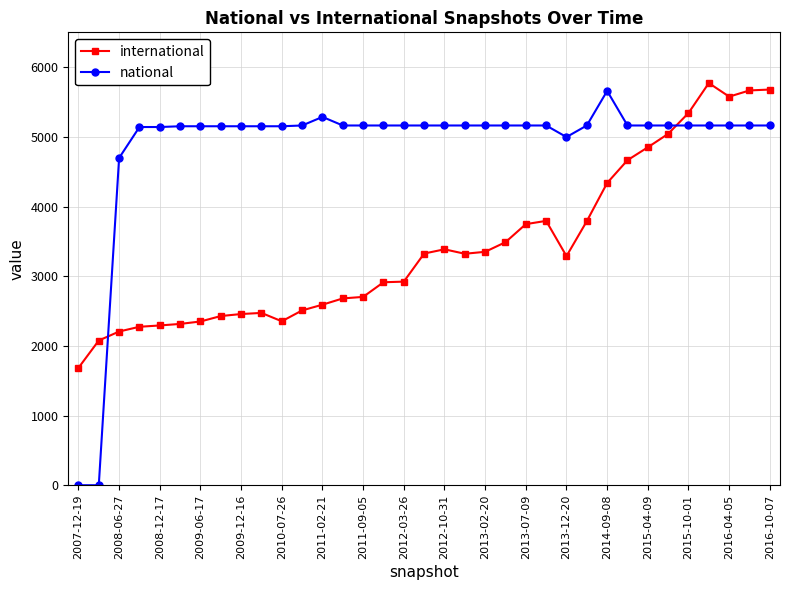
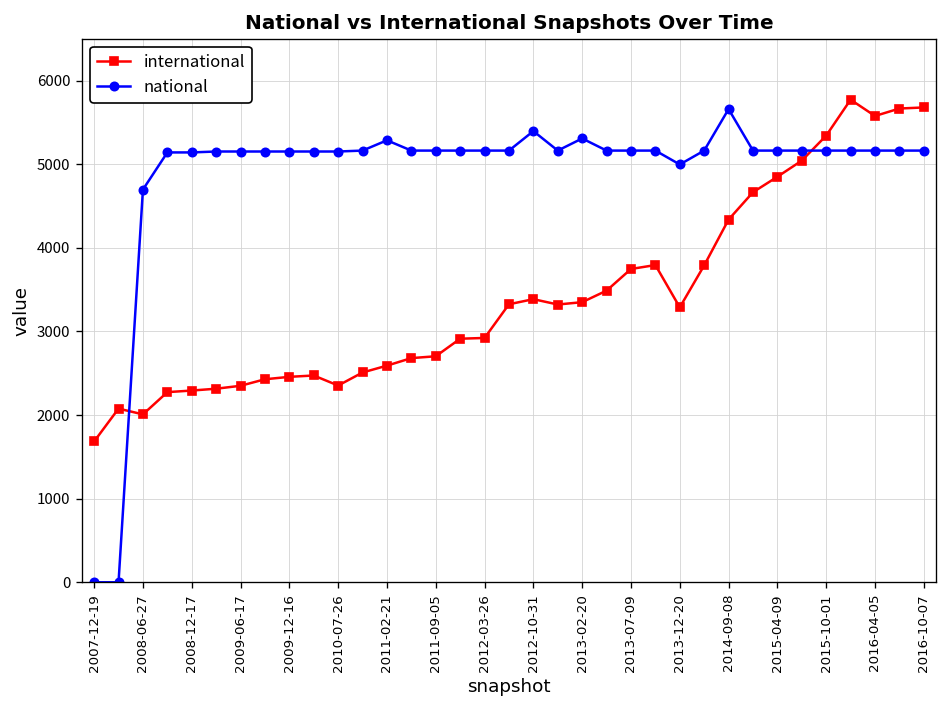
  {
    "international": {
      "2007-12-19": 1700,
-     "2008-06-27": 2200,
+     "2008-06-27": 2000,
      "2008-12-17": 2300,
      "2009-06-17": 2400,
      "2009-12-16": 2500,
      "2010-07-26": 2400,
      "2011-02-21": 2600,
      "2011-09-05": 2700,
      "2012-03-26": 2900,
      "2012-10-31": 3400,
      "2013-02-20": 3400,
      "2013-07-09": 3700,
      "2013-12-20": 3300,
      "2014-09-08": 4300,
      "2015-04-09": 4900,
      "2015-10-01": 5300,
      "2016-04-05": 5600,
      "2016-10-07": 5700
    },
    "national": {
      "2007-12-19": 0,
      "2008-06-27": 4700,
      "2008-12-17": 5100,
      "2009-06-17": 5200,
      "2009-12-16": 5200,
      "2010-07-26": 5200,
      "2011-02-21": 5300,
      "2011-09-05": 5200,
      "2012-03-26": 5200,
-     "2012-10-31": 5200,
-     "2013-02-20": 5200,
+     "2012-10-31": 5400,
+     "2013-02-20": 5300,
      "2013-07-09": 5200,
      "2013-12-20": 5000,
      "2014-09-08": 5700,
      "2015-04-09": 5200,
      "2015-10-01": 5200,
      "2016-04-05": 5200,
      "2016-10-07": 5200
    }
  }
